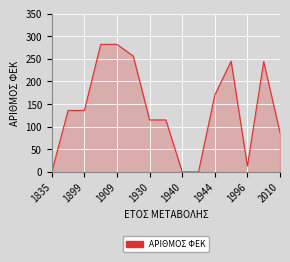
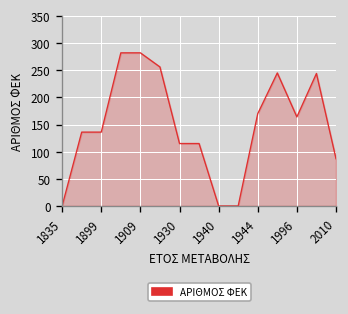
  {
    "1835": 0,
    "1944": 170,
-   "1996": 10,
+   "1996": 160,
    "2010": 90
  }
